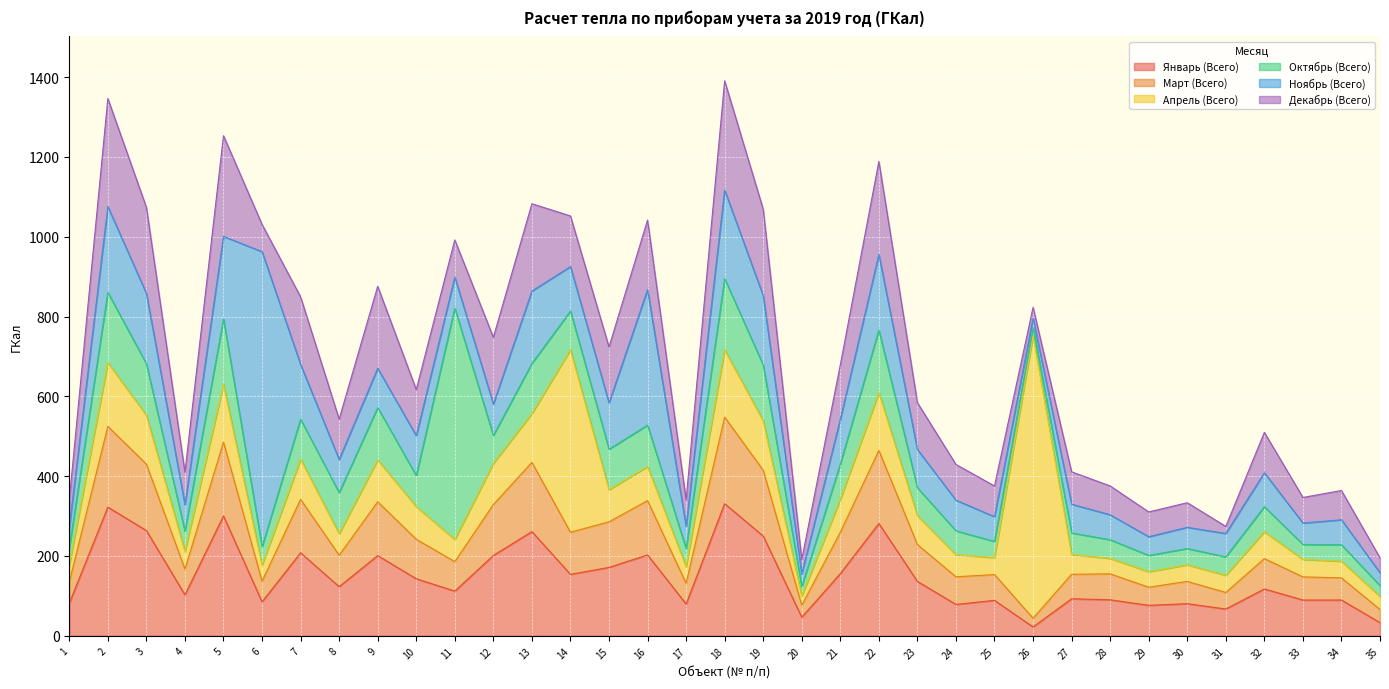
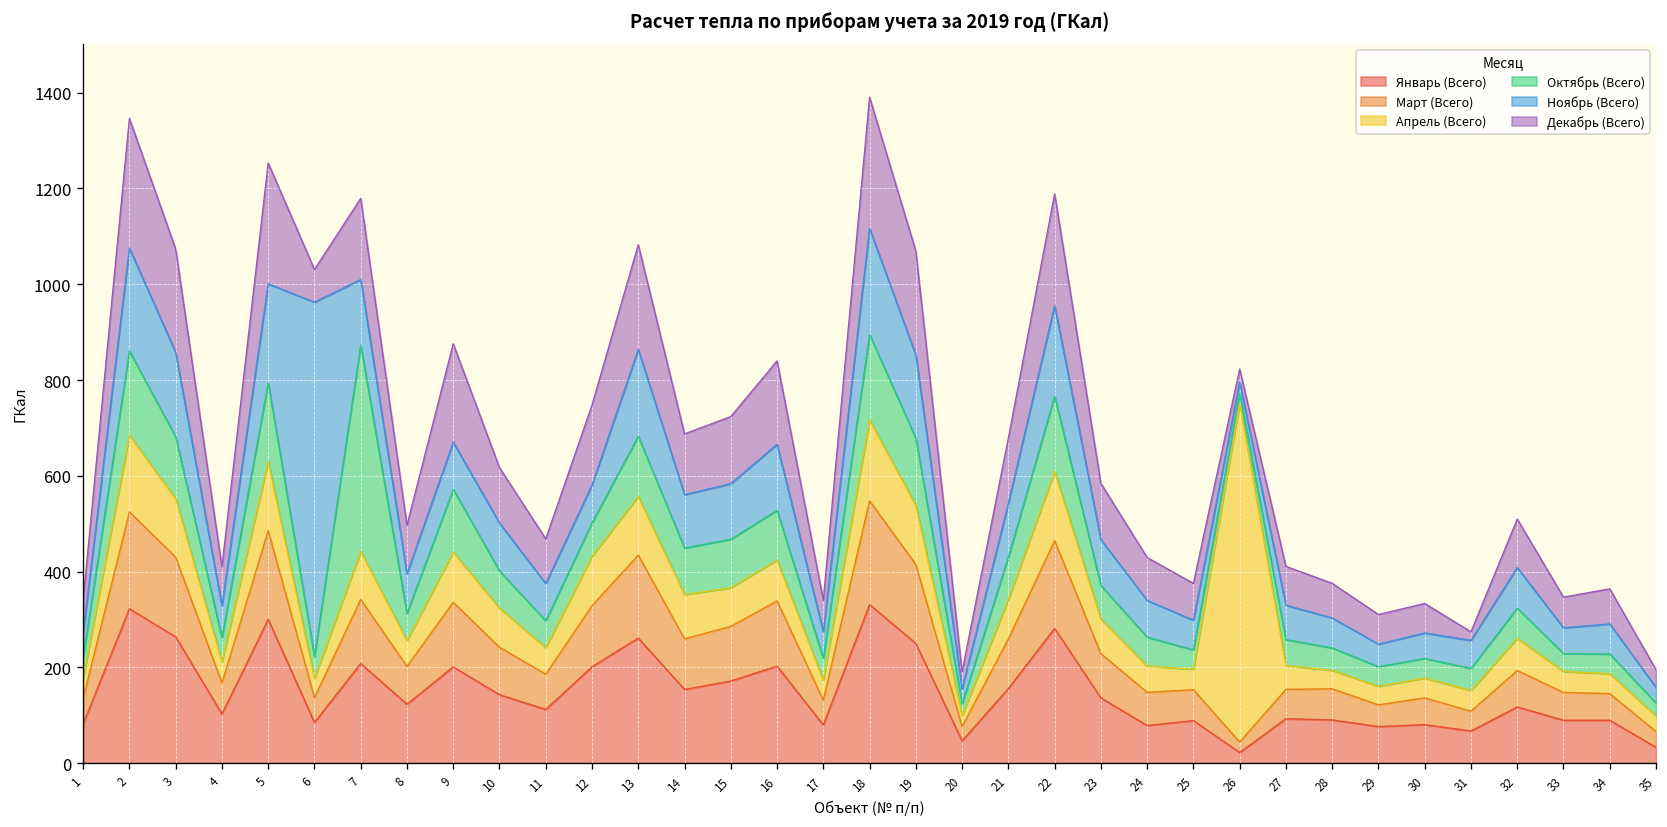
  {
    "Апрель (Всего)": {
      "1": 40,
      "2": 160,
      "3": 120,
      "4": 40,
      "5": 140,
      "6": 40,
      "7": 100,
      "8": 50,
      "9": 100,
      "10": 80,
      "11": 60,
      "12": 100,
      "13": 120,
-     "14": 460,
+     "14": 90,
      "15": 80,
      "16": 90,
      "17": 40,
      "18": 170,
      "19": 120,
      "20": 20,
      "21": 80,
      "22": 140,
      "23": 70,
      "24": 60,
      "25": 40,
      "26": 710,
      "27": 50,
      "28": 40,
      "29": 40,
      "30": 40,
      "31": 40,
      "32": 70,
      "33": 40,
      "34": 40,
      "35": 30
    },
    "Октябрь (Всего)": {
      "1": 40,
      "2": 180,
      "3": 130,
      "4": 50,
      "5": 160,
      "6": 50,
-     "7": 100,
-     "8": 100,
+     "7": 430,
+     "8": 60,
      "9": 130,
      "10": 80,
-     "11": 580,
+     "11": 60,
      "12": 70,
      "13": 130,
      "14": 100,
      "15": 100,
      "16": 100,
      "17": 50,
      "18": 180,
      "19": 140,
      "20": 20,
      "21": 90,
      "22": 160,
      "23": 70,
      "24": 60,
      "25": 40,
      "26": 20,
      "27": 50,
      "28": 50,
      "29": 40,
      "30": 40,
      "31": 50,
      "32": 60,
      "33": 40,
      "34": 40,
      "35": 30
    },
    "Ноябрь (Всего)": {
      "1": 50,
      "2": 220,
      "3": 180,
      "4": 70,
      "5": 210,
      "6": 740,
      "7": 140,
      "8": 80,
      "9": 100,
      "10": 100,
      "11": 80,
      "12": 80,
      "13": 180,
      "14": 110,
      "15": 120,
-     "16": 340,
+     "16": 140,
      "17": 60,
      "18": 220,
      "19": 170,
      "20": 30,
      "21": 110,
      "22": 190,
      "23": 100,
      "24": 80,
      "25": 60,
      "26": 20,
      "27": 70,
      "28": 60,
      "29": 50,
      "30": 50,
      "31": 60,
      "32": 80,
      "33": 50,
      "34": 60,
      "35": 30
    },
    "Декабрь (Всего)": {
      "1": 70,
      "2": 270,
      "3": 220,
      "4": 80,
      "5": 250,
      "6": 70,
      "7": 170,
      "8": 100,
      "9": 210,
      "10": 120,
      "11": 90,
      "12": 170,
      "13": 220,
      "14": 130,
      "15": 140,
      "16": 170,
      "17": 70,
      "18": 270,
      "19": 220,
      "20": 40,
      "21": 140,
      "22": 230,
      "23": 120,
      "24": 90,
      "25": 80,
      "26": 30,
      "27": 80,
      "28": 70,
      "29": 60,
      "30": 60,
      "31": 20,
      "32": 100,
      "33": 60,
      "34": 70,
      "35": 40
    }
  }
